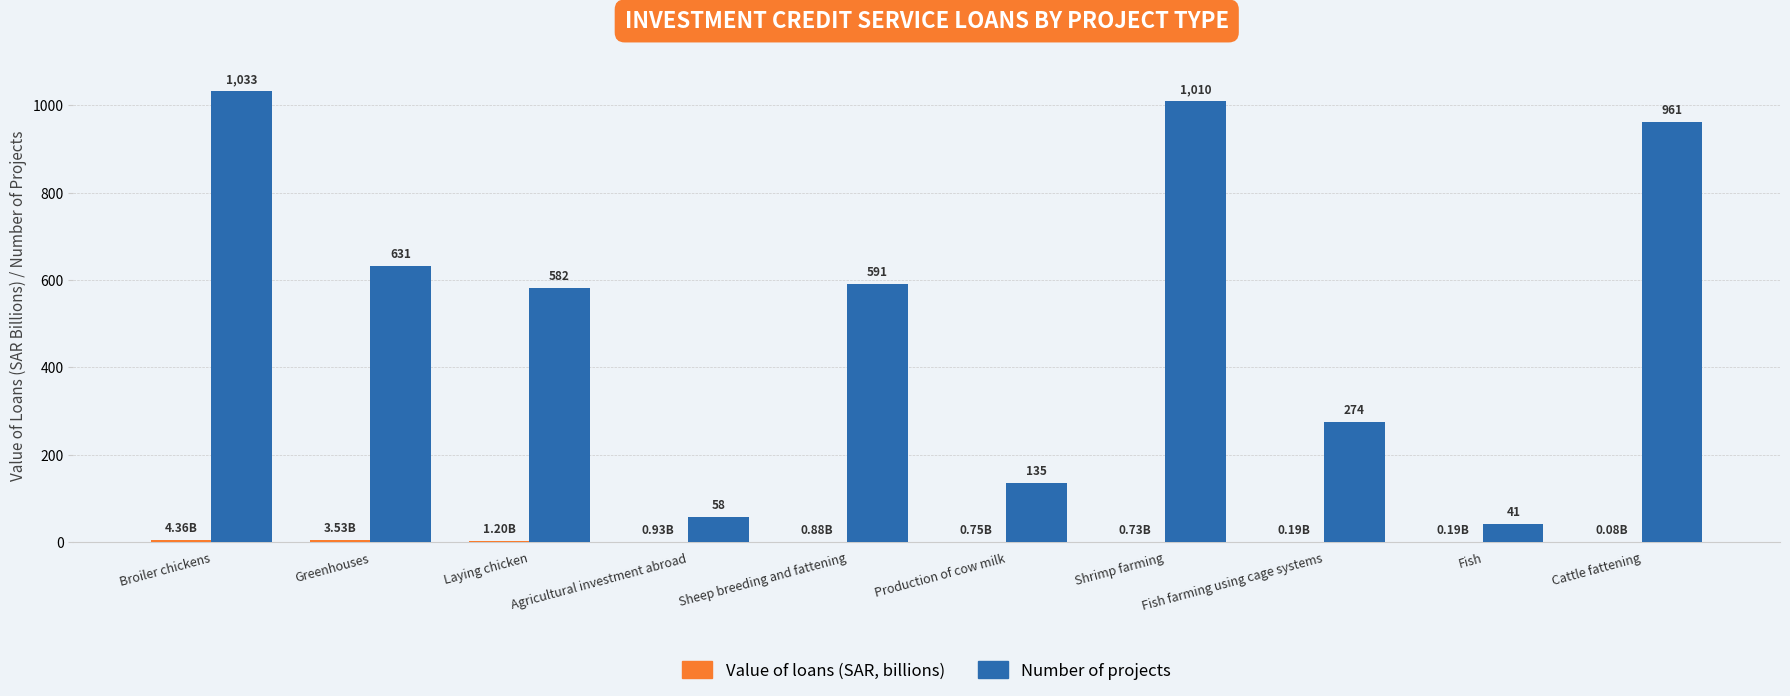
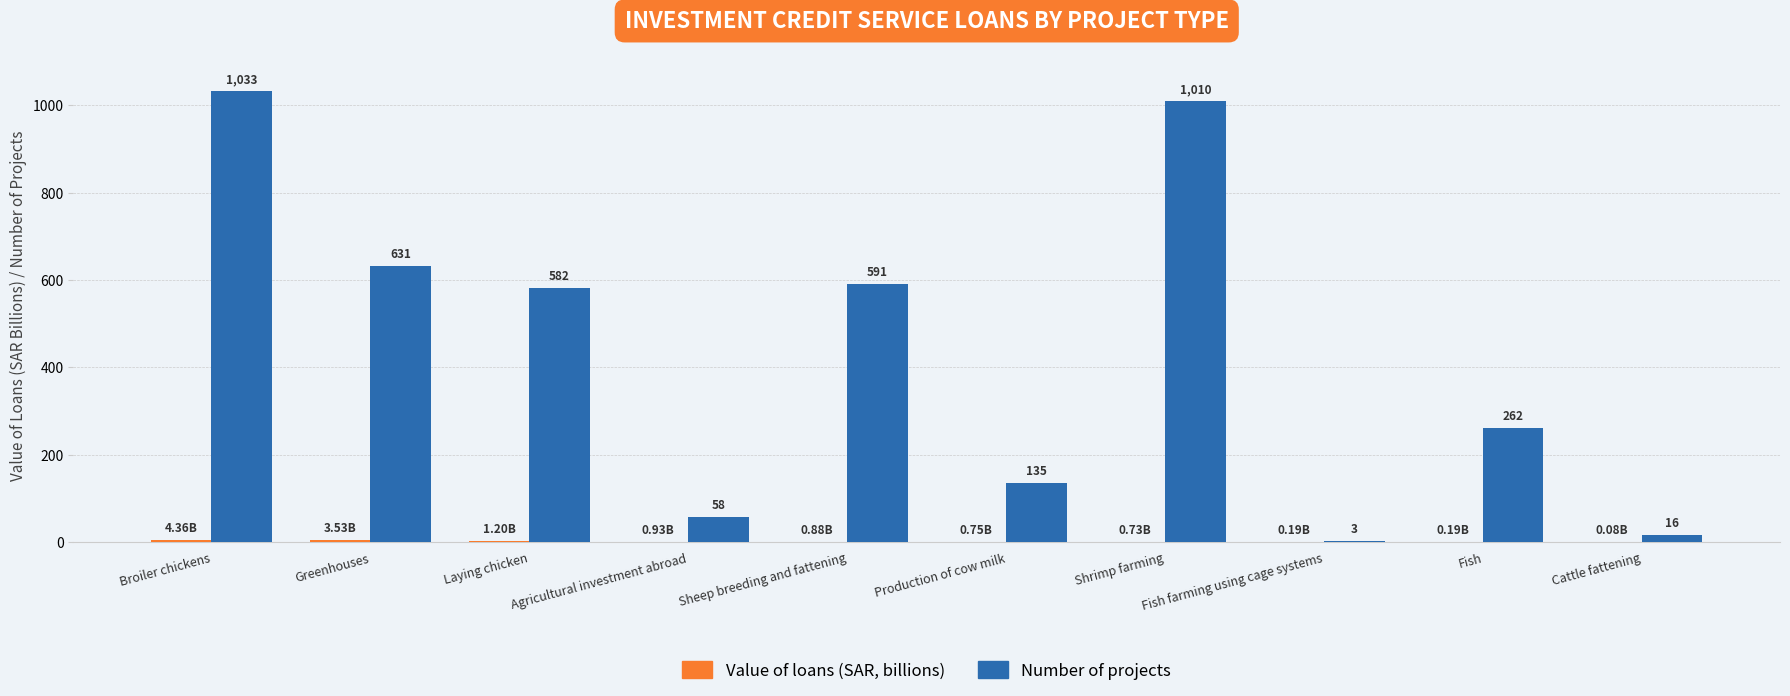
  {
    "Value of loans (SAR, billions)": {
      "Broiler chickens": "4.36B",
      "Greenhouses": "3.53B",
      "Laying chicken": "1.20B",
      "Agricultural investment abroad": "0.93B",
      "Sheep breeding and fattening": "0.88B",
      "Production of cow milk": "0.75B",
      "Shrimp farming": "0.73B",
      "Fish farming using cage systems": "0.19B",
      "Fish": "0.19B",
      "Cattle fattening": "0.08B"
    },
    "Number of projects": {
      "Broiler chickens": "1,033",
      "Greenhouses": "631",
      "Laying chicken": "582",
      "Agricultural investment abroad": "58",
      "Sheep breeding and fattening": "591",
      "Production of cow milk": "135",
      "Shrimp farming": "1,010",
-     "Fish farming using cage systems": "274",
-     "Fish": "41",
-     "Cattle fattening": "961"
+     "Fish farming using cage systems": "3",
+     "Fish": "262",
+     "Cattle fattening": "16"
    }
  }
